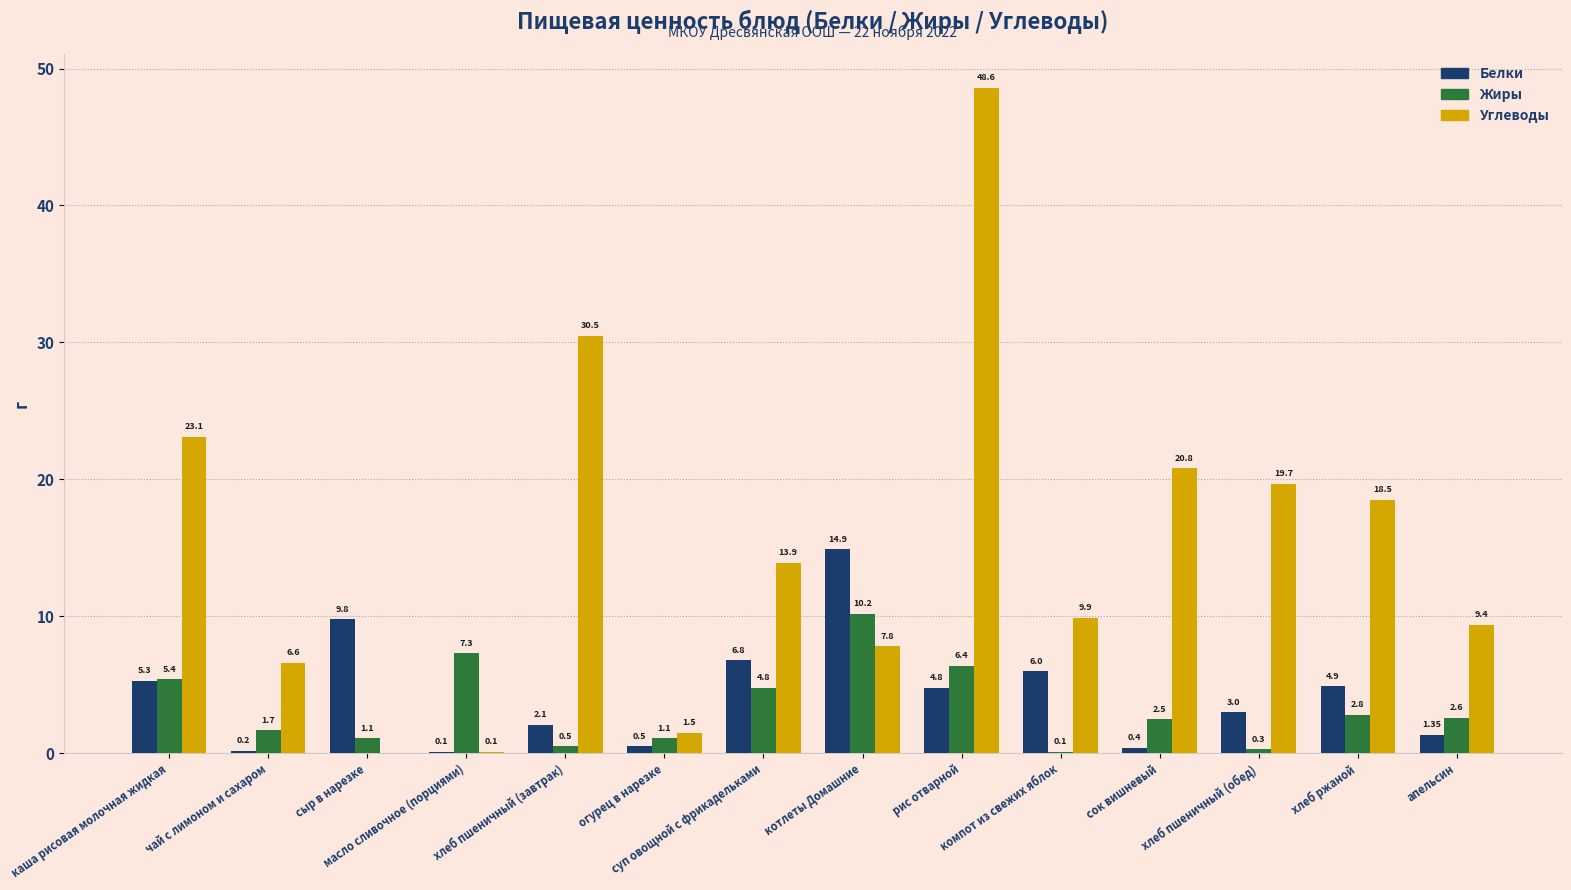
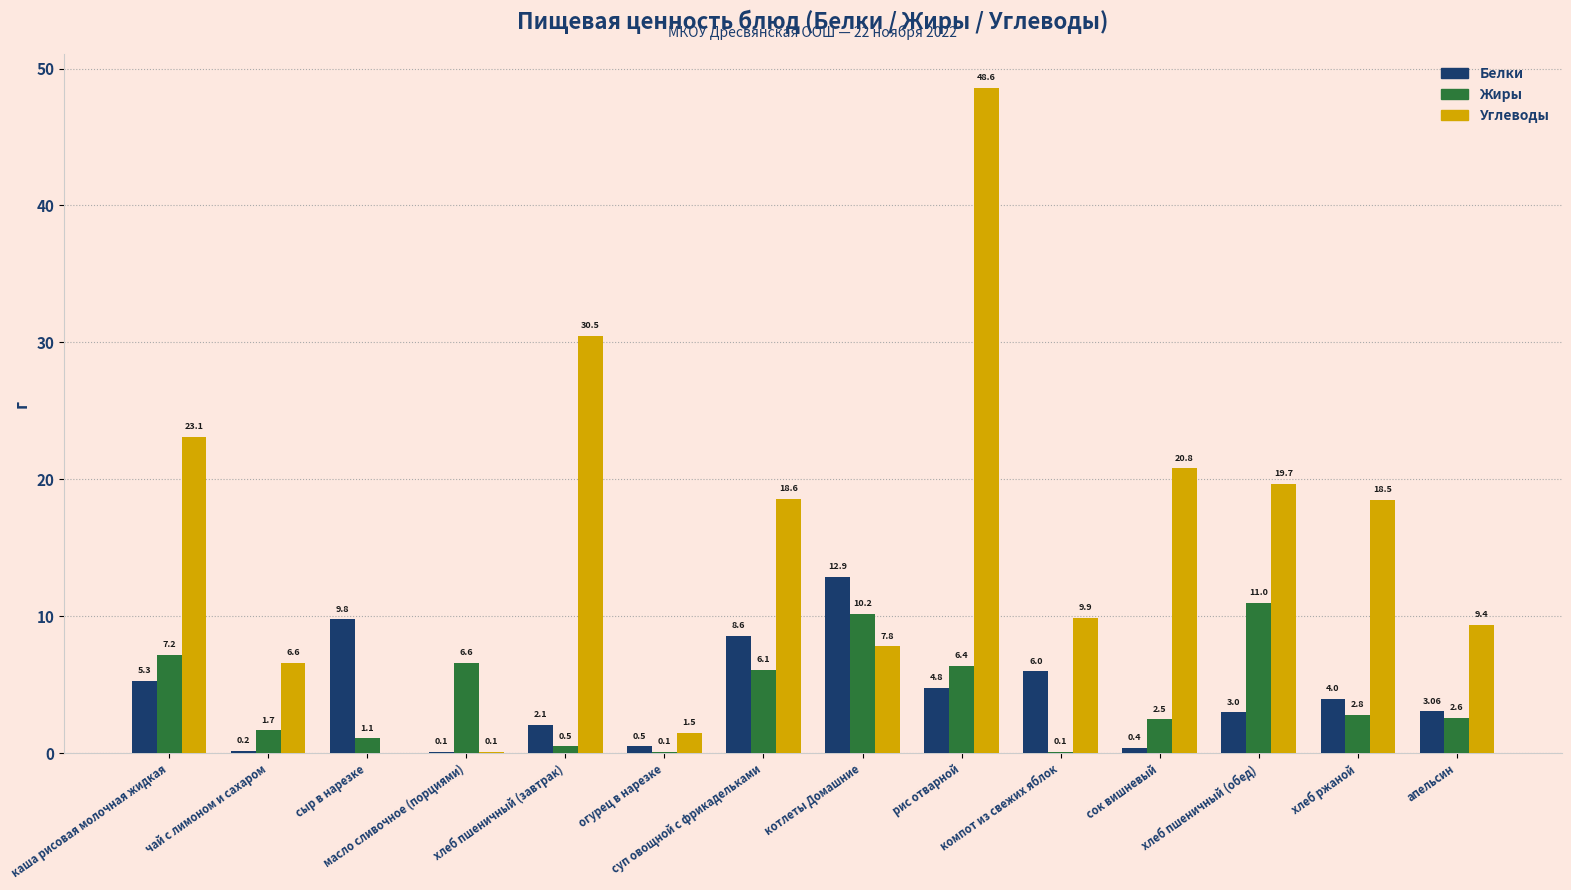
  {
    "Белки": {
      "каша рисовая молочная жидкая": 5.3,
      "чай с лимоном и сахаром": 0.2,
      "сыр в нарезке": 9.8,
      "масло сливочное (порциями)": 0.1,
      "хлеб пшеничный (завтрак)": 2.1,
      "огурец в нарезке": 0.5,
-     "суп овощной с фрикадельками": 6.8,
-     "котлеты Домашние": 14.9,
+     "суп овощной с фрикадельками": 8.6,
+     "котлеты Домашние": 12.9,
      "рис отварной": 4.8,
      "компот из свежих яблок": 6.0,
      "сок вишневый": 0.4,
      "хлеб пшеничный (обед)": 3.0,
-     "хлеб ржаной": 4.9,
-     "апельсин": 1.35
+     "хлеб ржаной": 4.0,
+     "апельсин": 3.06
    },
    "Жиры": {
-     "каша рисовая молочная жидкая": 5.4,
+     "каша рисовая молочная жидкая": 7.2,
      "чай с лимоном и сахаром": 1.7,
      "сыр в нарезке": 1.1,
-     "масло сливочное (порциями)": 7.3,
+     "масло сливочное (порциями)": 6.6,
      "хлеб пшеничный (завтрак)": 0.5,
-     "огурец в нарезке": 1.1,
-     "суп овощной с фрикадельками": 4.8,
+     "огурец в нарезке": 0.1,
+     "суп овощной с фрикадельками": 6.1,
      "котлеты Домашние": 10.2,
      "рис отварной": 6.4,
      "компот из свежих яблок": 0.1,
      "сок вишневый": 2.5,
-     "хлеб пшеничный (обед)": 0.3,
+     "хлеб пшеничный (обед)": 11.0,
      "хлеб ржаной": 2.8,
      "апельсин": 2.6
    },
    "Углеводы": {
      "каша рисовая молочная жидкая": 23.1,
      "чай с лимоном и сахаром": 6.6,
      "масло сливочное (порциями)": 0.1,
      "хлеб пшеничный (завтрак)": 30.5,
      "огурец в нарезке": 1.5,
-     "суп овощной с фрикадельками": 13.9,
+     "суп овощной с фрикадельками": 18.6,
      "котлеты Домашние": 7.8,
      "рис отварной": 48.6,
      "компот из свежих яблок": 9.9,
      "сок вишневый": 20.8,
      "хлеб пшеничный (обед)": 19.7,
      "хлеб ржаной": 18.5,
      "апельсин": 9.4
    }
  }
